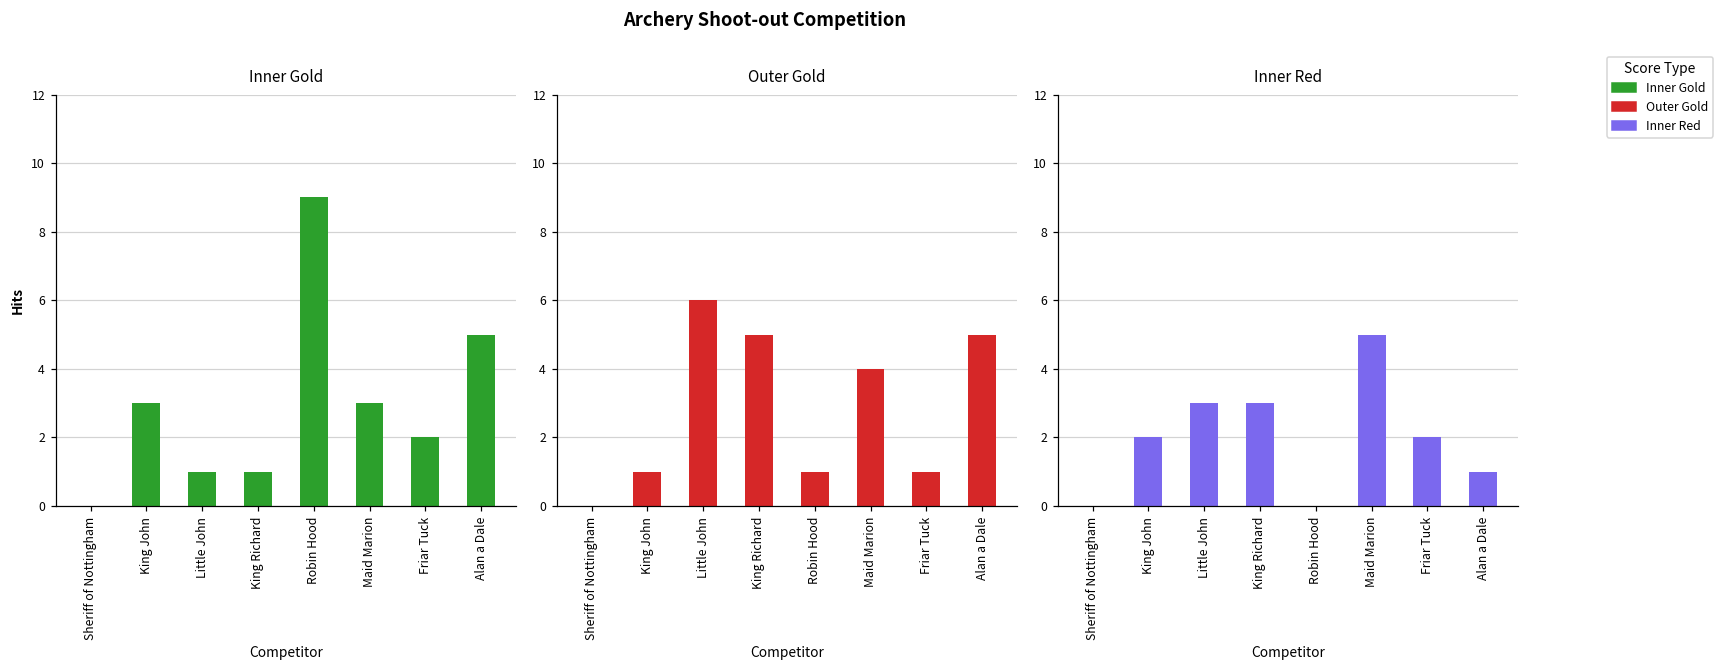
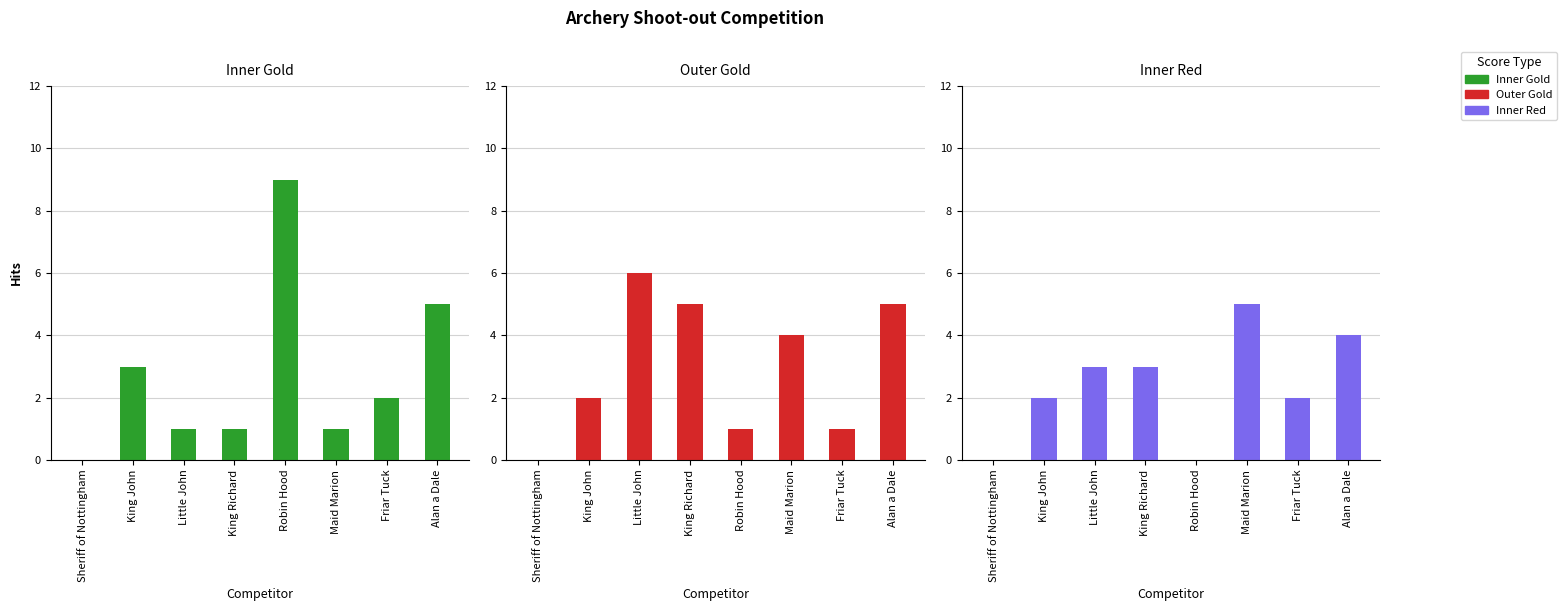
  {
    "Inner Gold": {
      "Sheriff of Nottingham": 0,
      "King John": 3,
      "Little John": 1,
      "King Richard": 1,
      "Robin Hood": 9,
-     "Maid Marion": 3,
+     "Maid Marion": 1,
      "Friar Tuck": 2,
      "Alan a Dale": 5
    },
    "Outer Gold": {
      "Sheriff of Nottingham": 0,
-     "King John": 1,
+     "King John": 2,
      "Little John": 6,
      "King Richard": 5,
      "Robin Hood": 1,
      "Maid Marion": 4,
      "Friar Tuck": 1,
      "Alan a Dale": 5
    },
    "Inner Red": {
      "Sheriff of Nottingham": 0,
      "King John": 2,
      "Little John": 3,
      "King Richard": 3,
      "Robin Hood": 0,
      "Maid Marion": 5,
      "Friar Tuck": 2,
-     "Alan a Dale": 1
+     "Alan a Dale": 4
    }
  }
